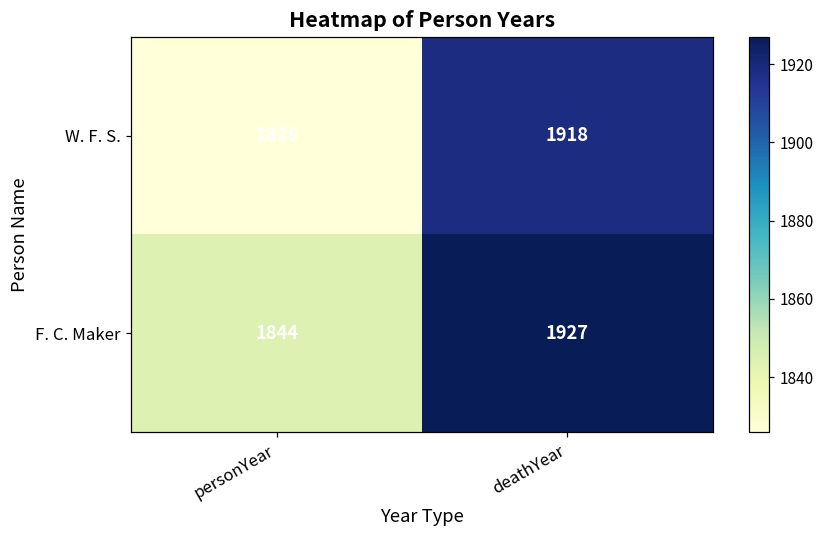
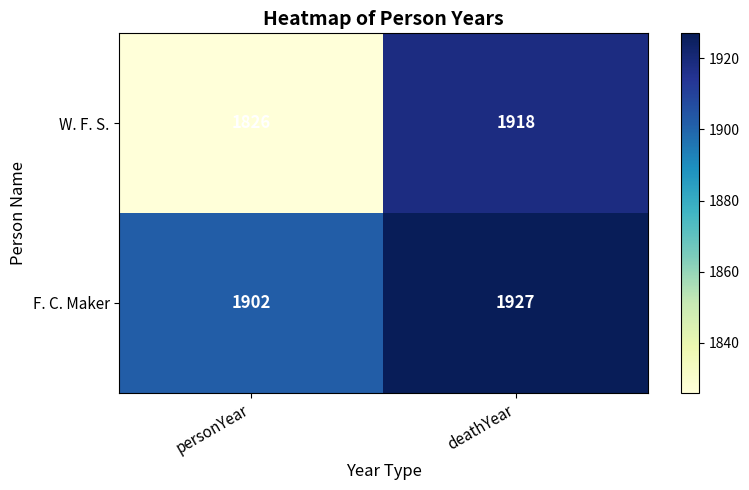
  {
    "W. F. S.": {
      "deathYear": 1918
    },
    "F. C. Maker": {
-     "personYear": 1844,
+     "personYear": 1902,
      "deathYear": 1927
    }
  }
